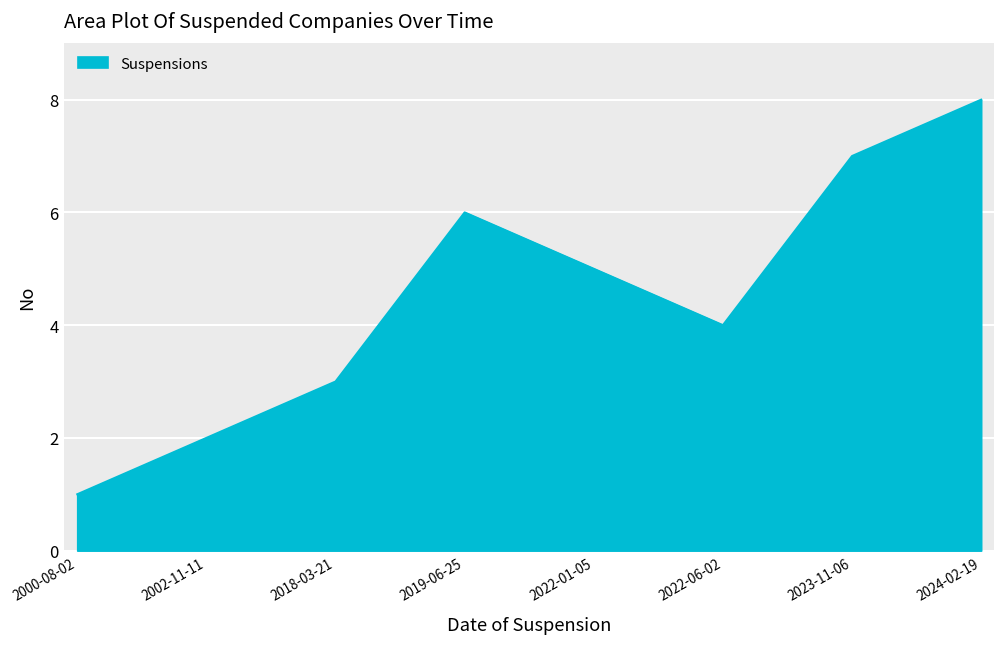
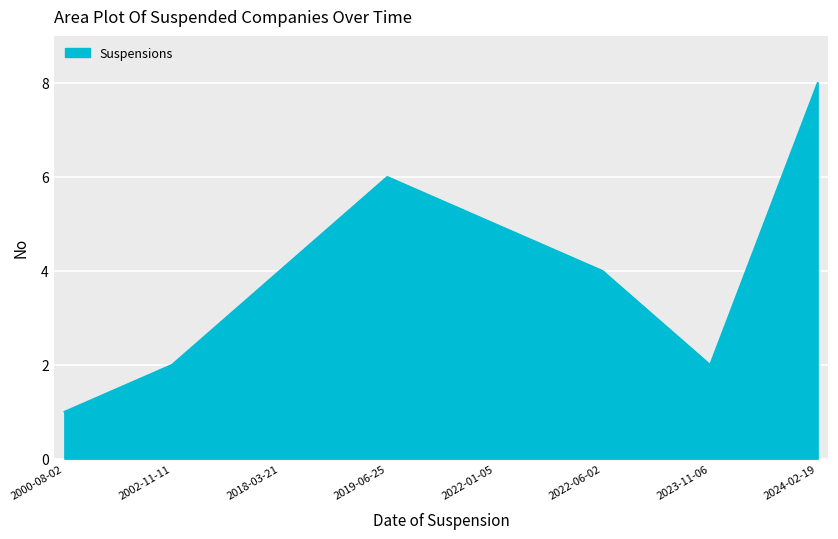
  {
    "2000-08-02": 1,
    "2002-11-11": 2,
-   "2018-03-21": 3,
+   "2018-03-21": 4,
    "2019-06-25": 6,
    "2022-01-05": 5,
    "2022-06-02": 4,
-   "2023-11-06": 7,
+   "2023-11-06": 2,
    "2024-02-19": 8
  }
